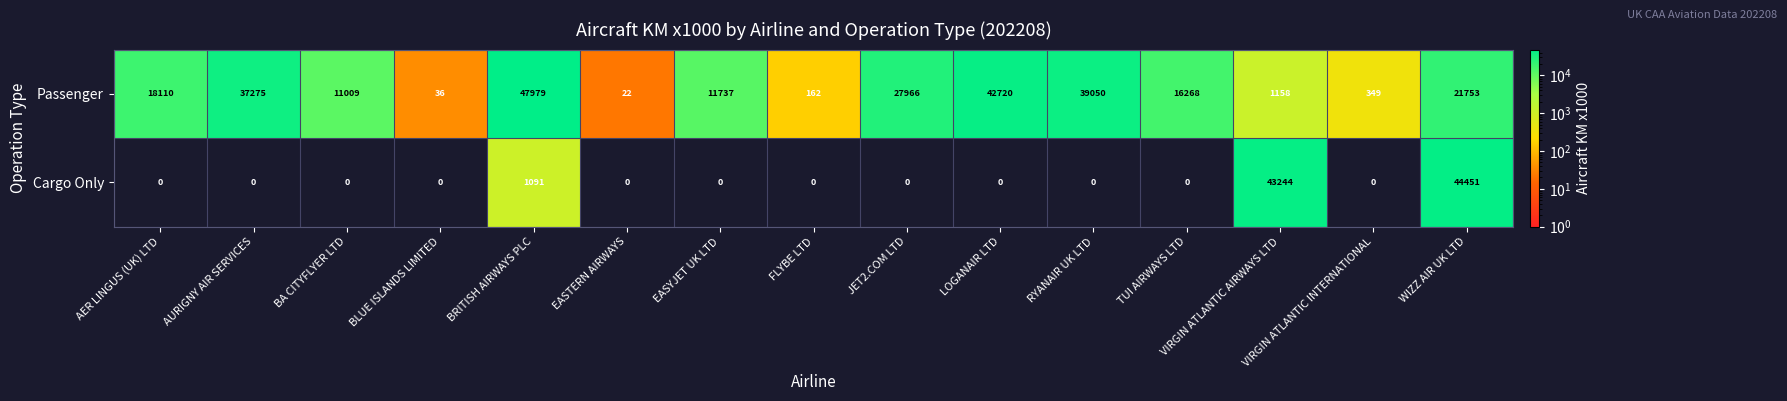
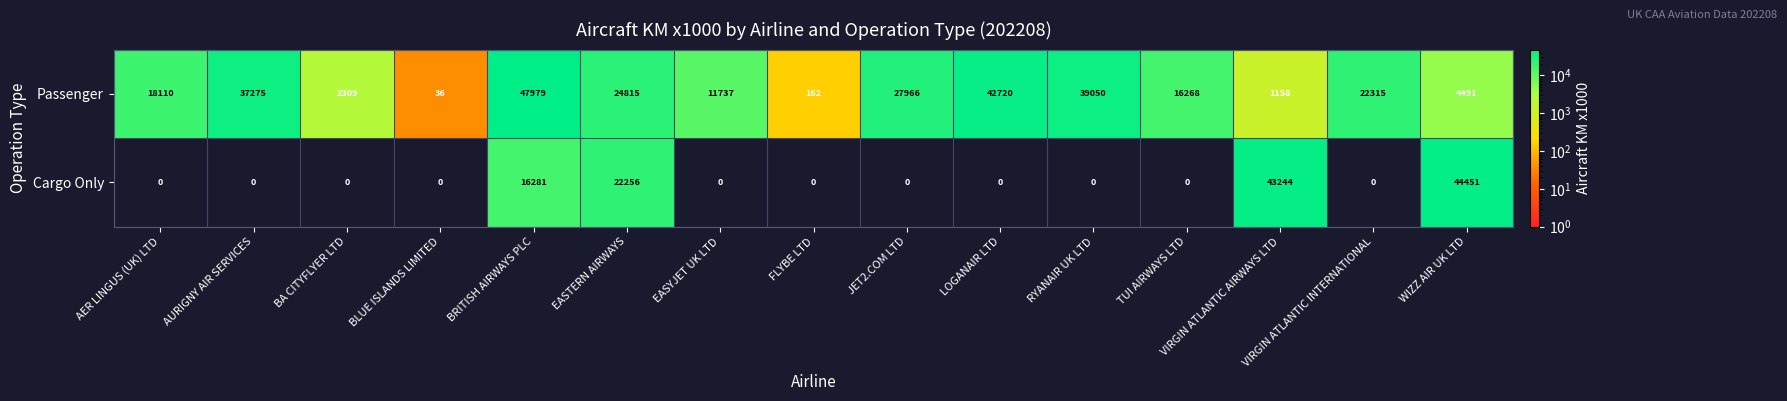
  {
    "Passenger": {
      "AER LINGUS (UK) LTD": 18110,
      "AURIGNY AIR SERVICES": 37275,
-     "BA CITYFLYER LTD": 11009,
+     "BA CITYFLYER LTD": 2309,
      "BLUE ISLANDS LIMITED": 36,
      "BRITISH AIRWAYS PLC": 47979,
-     "EASTERN AIRWAYS": 22,
+     "EASTERN AIRWAYS": 24815,
      "EASYJET UK LTD": 11737,
      "FLYBE LTD": 162,
      "JET2.COM LTD": 27966,
      "LOGANAIR LTD": 42720,
      "RYANAIR UK LTD": 39050,
      "TUI AIRWAYS LTD": 16268,
      "VIRGIN ATLANTIC AIRWAYS LTD": 1158,
-     "VIRGIN ATLANTIC INTERNATIONAL": 349,
-     "WIZZ AIR UK LTD": 21753
+     "VIRGIN ATLANTIC INTERNATIONAL": 22315,
+     "WIZZ AIR UK LTD": 4491
    },
    "Cargo Only": {
      "AER LINGUS (UK) LTD": 0,
      "AURIGNY AIR SERVICES": 0,
      "BA CITYFLYER LTD": 0,
      "BLUE ISLANDS LIMITED": 0,
-     "BRITISH AIRWAYS PLC": 1091,
-     "EASTERN AIRWAYS": 0,
+     "BRITISH AIRWAYS PLC": 16281,
+     "EASTERN AIRWAYS": 22256,
      "EASYJET UK LTD": 0,
      "FLYBE LTD": 0,
      "JET2.COM LTD": 0,
      "LOGANAIR LTD": 0,
      "RYANAIR UK LTD": 0,
      "TUI AIRWAYS LTD": 0,
      "VIRGIN ATLANTIC AIRWAYS LTD": 43244,
      "VIRGIN ATLANTIC INTERNATIONAL": 0,
      "WIZZ AIR UK LTD": 44451
    }
  }
